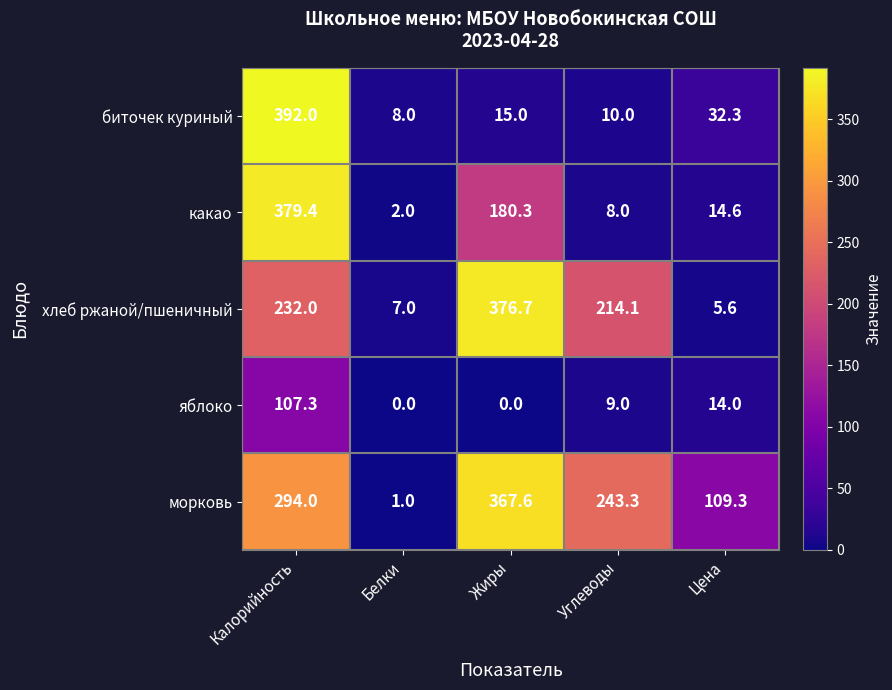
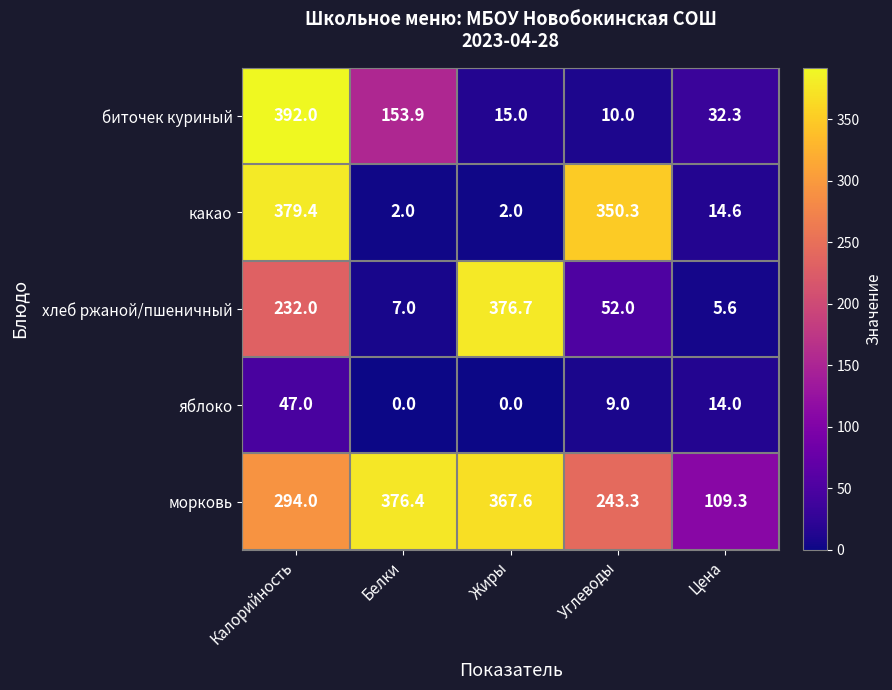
  {
    "биточек куриный": {
      "Калорийность": 392.0,
-     "Белки": 8.0,
+     "Белки": 153.9,
      "Жиры": 15.0,
      "Углеводы": 10.0,
      "Цена": 32.3
    },
    "какао": {
      "Калорийность": 379.4,
      "Белки": 2.0,
-     "Жиры": 180.3,
-     "Углеводы": 8.0,
+     "Жиры": 2.0,
+     "Углеводы": 350.3,
      "Цена": 14.6
    },
    "хлеб ржаной/пшеничный": {
      "Калорийность": 232.0,
      "Белки": 7.0,
      "Жиры": 376.7,
-     "Углеводы": 214.1,
+     "Углеводы": 52.0,
      "Цена": 5.6
    },
    "яблоко": {
-     "Калорийность": 107.3,
+     "Калорийность": 47.0,
      "Белки": 0.0,
      "Жиры": 0.0,
      "Углеводы": 9.0,
      "Цена": 14.0
    },
    "морковь": {
      "Калорийность": 294.0,
-     "Белки": 1.0,
+     "Белки": 376.4,
      "Жиры": 367.6,
      "Углеводы": 243.3,
      "Цена": 109.3
    }
  }
